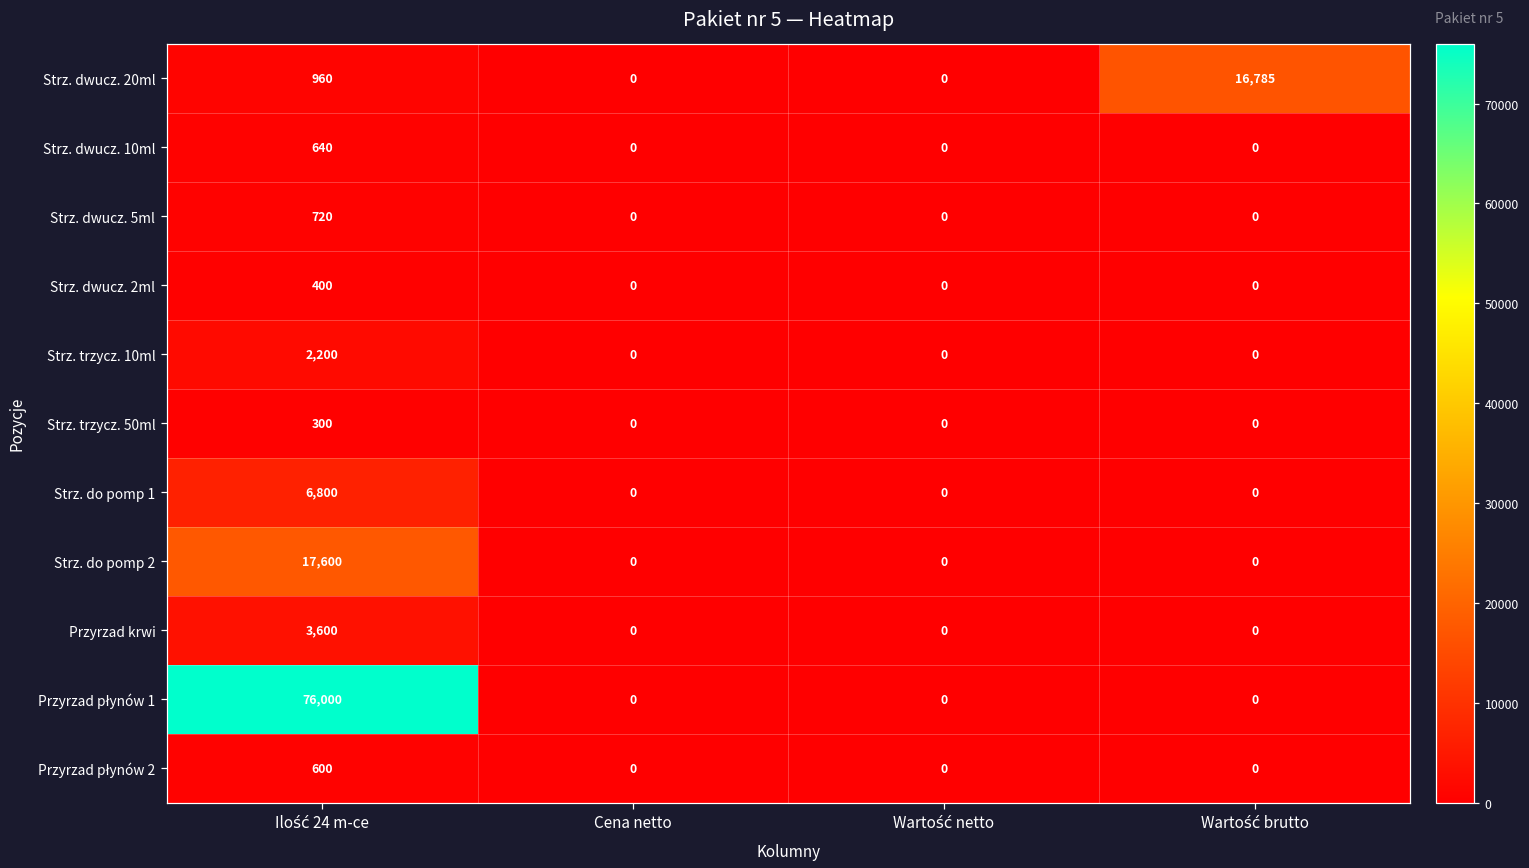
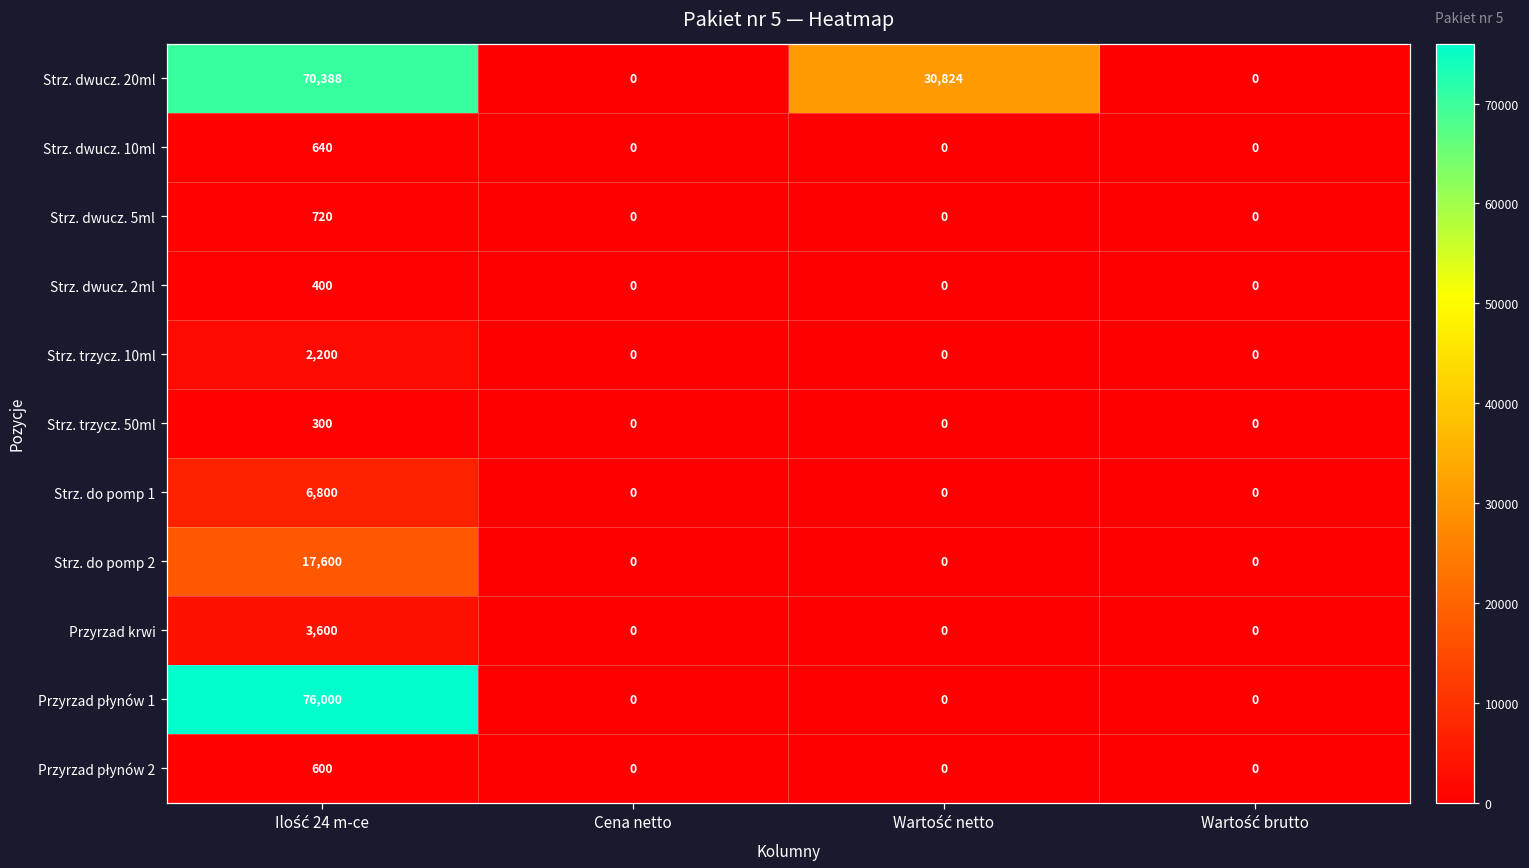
  {
    "Strz. dwucz. 20ml": {
-     "Ilość 24 m-ce": "960",
+     "Ilość 24 m-ce": "70,388",
      "Cena netto": "0",
-     "Wartość netto": "0",
-     "Wartość brutto": "16,785"
+     "Wartość netto": "30,824",
+     "Wartość brutto": "0"
    },
    "Strz. dwucz. 10ml": {
      "Ilość 24 m-ce": "640",
      "Cena netto": "0",
      "Wartość netto": "0",
      "Wartość brutto": "0"
    },
    "Strz. dwucz. 5ml": {
      "Ilość 24 m-ce": "720",
      "Cena netto": "0",
      "Wartość netto": "0",
      "Wartość brutto": "0"
    },
    "Strz. dwucz. 2ml": {
      "Ilość 24 m-ce": "400",
      "Cena netto": "0",
      "Wartość netto": "0",
      "Wartość brutto": "0"
    },
    "Strz. trzycz. 10ml": {
      "Ilość 24 m-ce": "2,200",
      "Cena netto": "0",
      "Wartość netto": "0",
      "Wartość brutto": "0"
    },
    "Strz. trzycz. 50ml": {
      "Ilość 24 m-ce": "300",
      "Cena netto": "0",
      "Wartość netto": "0",
      "Wartość brutto": "0"
    },
    "Strz. do pomp 1": {
      "Ilość 24 m-ce": "6,800",
      "Cena netto": "0",
      "Wartość netto": "0",
      "Wartość brutto": "0"
    },
    "Strz. do pomp 2": {
      "Ilość 24 m-ce": "17,600",
      "Cena netto": "0",
      "Wartość netto": "0",
      "Wartość brutto": "0"
    },
    "Przyrzad krwi": {
      "Ilość 24 m-ce": "3,600",
      "Cena netto": "0",
      "Wartość netto": "0",
      "Wartość brutto": "0"
    },
    "Przyrzad płynów 1": {
      "Ilość 24 m-ce": "76,000",
      "Cena netto": "0",
      "Wartość netto": "0",
      "Wartość brutto": "0"
    },
    "Przyrzad płynów 2": {
      "Ilość 24 m-ce": "600",
      "Cena netto": "0",
      "Wartość netto": "0",
      "Wartość brutto": "0"
    }
  }
